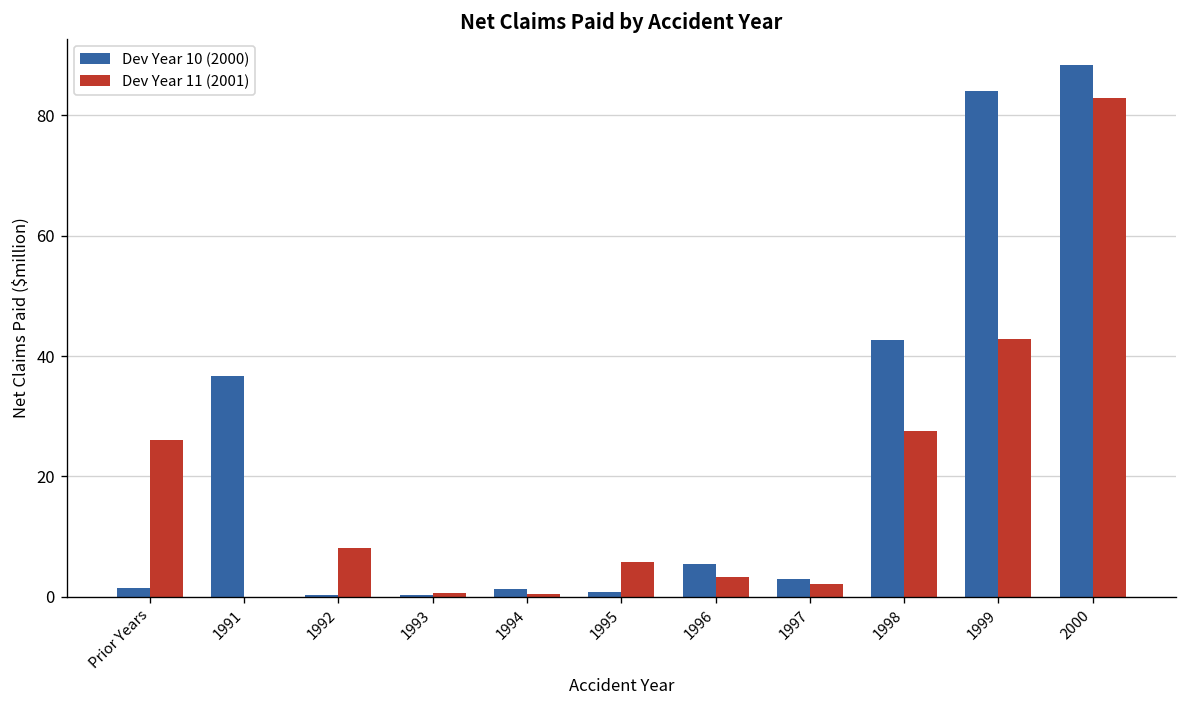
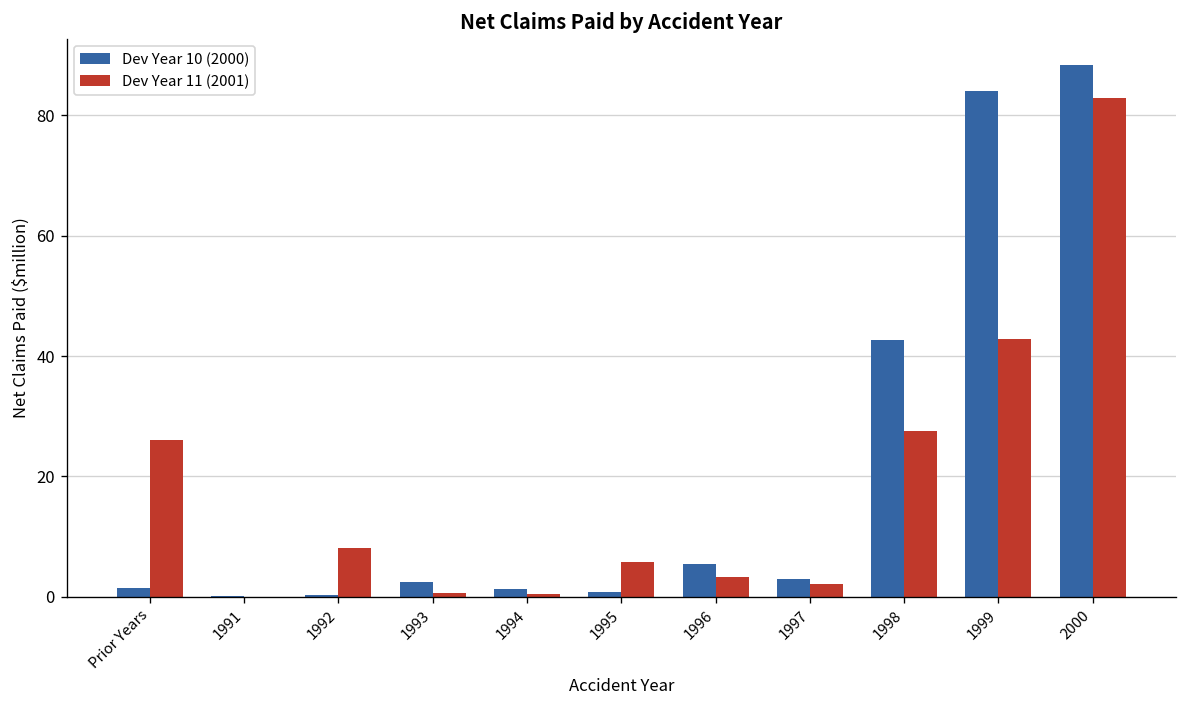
  {
    "Dev Year 10 (2000)": {
      "Prior Years": 2,
-     "1991": 37,
-     "1993": 0,
+     "1991": 0,
+     "1993": 3,
      "1994": 1,
      "1995": 1,
      "1996": 5,
      "1997": 3,
      "1998": 43,
      "1999": 84,
      "2000": 88
    },
    "Dev Year 11 (2001)": {
      "Prior Years": 26,
      "1991": 0,
      "1992": 8,
      "1993": 1,
      "1995": 6,
      "1996": 3,
      "1997": 2,
      "1998": 28,
      "1999": 43,
      "2000": 83
    }
  }
